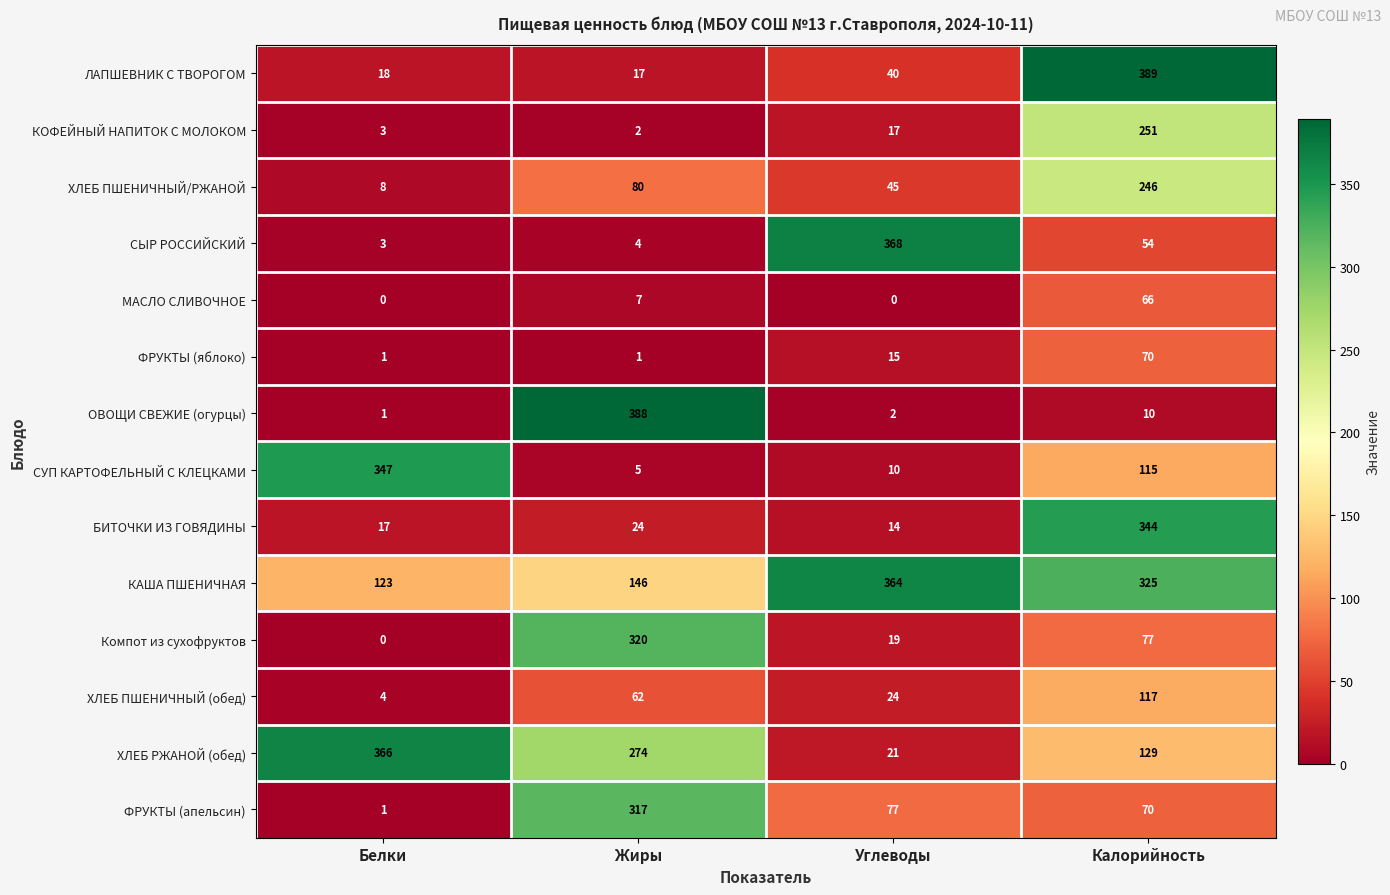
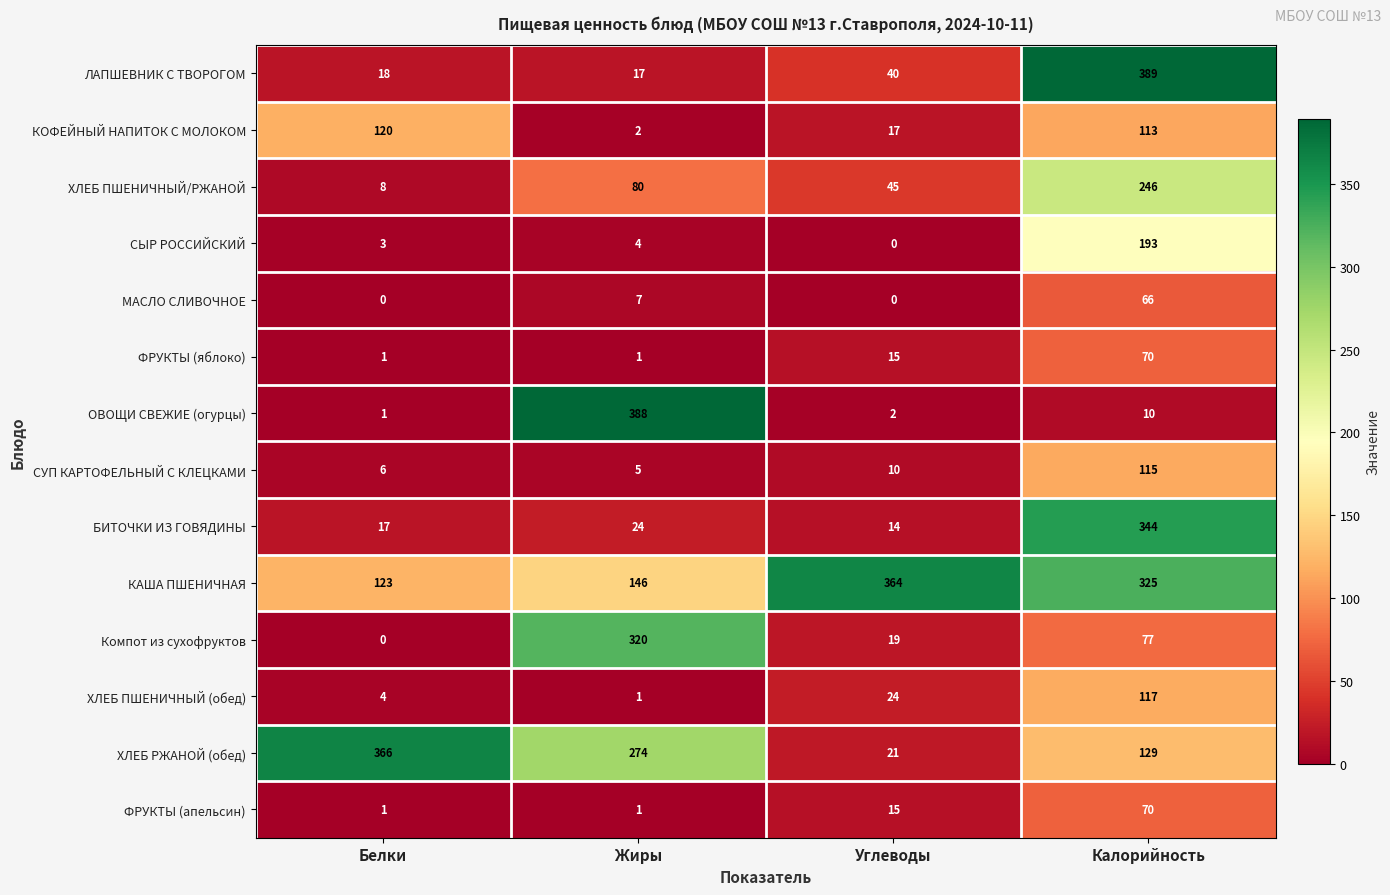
  {
    "ЛАПШЕВНИК С ТВОРОГОМ": {
      "Белки": 18,
      "Жиры": 17,
      "Углеводы": 40,
      "Калорийность": 389
    },
    "КОФЕЙНЫЙ НАПИТОК С МОЛОКОМ": {
-     "Белки": 3,
+     "Белки": 120,
      "Жиры": 2,
      "Углеводы": 17,
-     "Калорийность": 251
+     "Калорийность": 113
    },
    "ХЛЕБ ПШЕНИЧНЫЙ/РЖАНОЙ": {
      "Белки": 8,
      "Жиры": 80,
      "Углеводы": 45,
      "Калорийность": 246
    },
    "СЫР РОССИЙСКИЙ": {
      "Белки": 3,
      "Жиры": 4,
-     "Углеводы": 368,
-     "Калорийность": 54
+     "Углеводы": 0,
+     "Калорийность": 193
    },
    "МАСЛО СЛИВОЧНОЕ": {
      "Белки": 0,
      "Жиры": 7,
      "Углеводы": 0,
      "Калорийность": 66
    },
    "ФРУКТЫ (яблоко)": {
      "Белки": 1,
      "Жиры": 1,
      "Углеводы": 15,
      "Калорийность": 70
    },
    "ОВОЩИ СВЕЖИЕ (огурцы)": {
      "Белки": 1,
      "Жиры": 388,
      "Углеводы": 2,
      "Калорийность": 10
    },
    "СУП КАРТОФЕЛЬНЫЙ С КЛЕЦКАМИ": {
-     "Белки": 347,
+     "Белки": 6,
      "Жиры": 5,
      "Углеводы": 10,
      "Калорийность": 115
    },
    "БИТОЧКИ ИЗ ГОВЯДИНЫ": {
      "Белки": 17,
      "Жиры": 24,
      "Углеводы": 14,
      "Калорийность": 344
    },
    "КАША ПШЕНИЧНАЯ": {
      "Белки": 123,
      "Жиры": 146,
      "Углеводы": 364,
      "Калорийность": 325
    },
    "Компот из сухофруктов": {
      "Белки": 0,
      "Жиры": 320,
      "Углеводы": 19,
      "Калорийность": 77
    },
    "ХЛЕБ ПШЕНИЧНЫЙ (обед)": {
      "Белки": 4,
-     "Жиры": 62,
+     "Жиры": 1,
      "Углеводы": 24,
      "Калорийность": 117
    },
    "ХЛЕБ РЖАНОЙ (обед)": {
      "Белки": 366,
      "Жиры": 274,
      "Углеводы": 21,
      "Калорийность": 129
    },
    "ФРУКТЫ (апельсин)": {
      "Белки": 1,
-     "Жиры": 317,
-     "Углеводы": 77,
+     "Жиры": 1,
+     "Углеводы": 15,
      "Калорийность": 70
    }
  }
